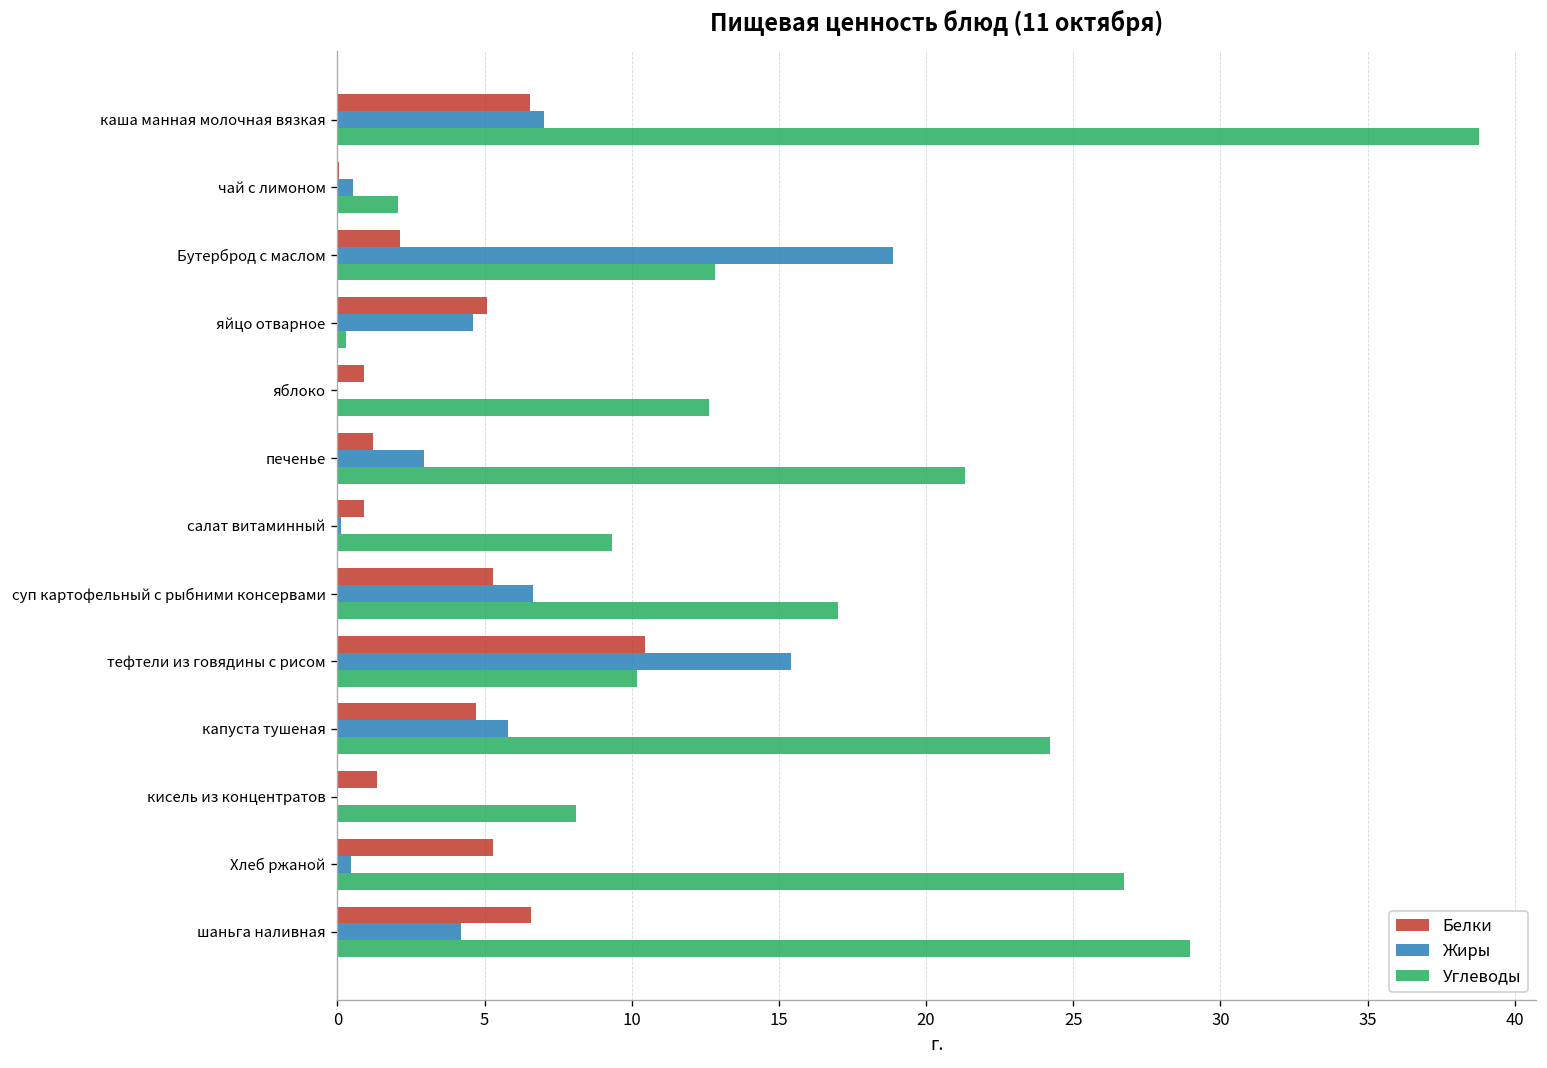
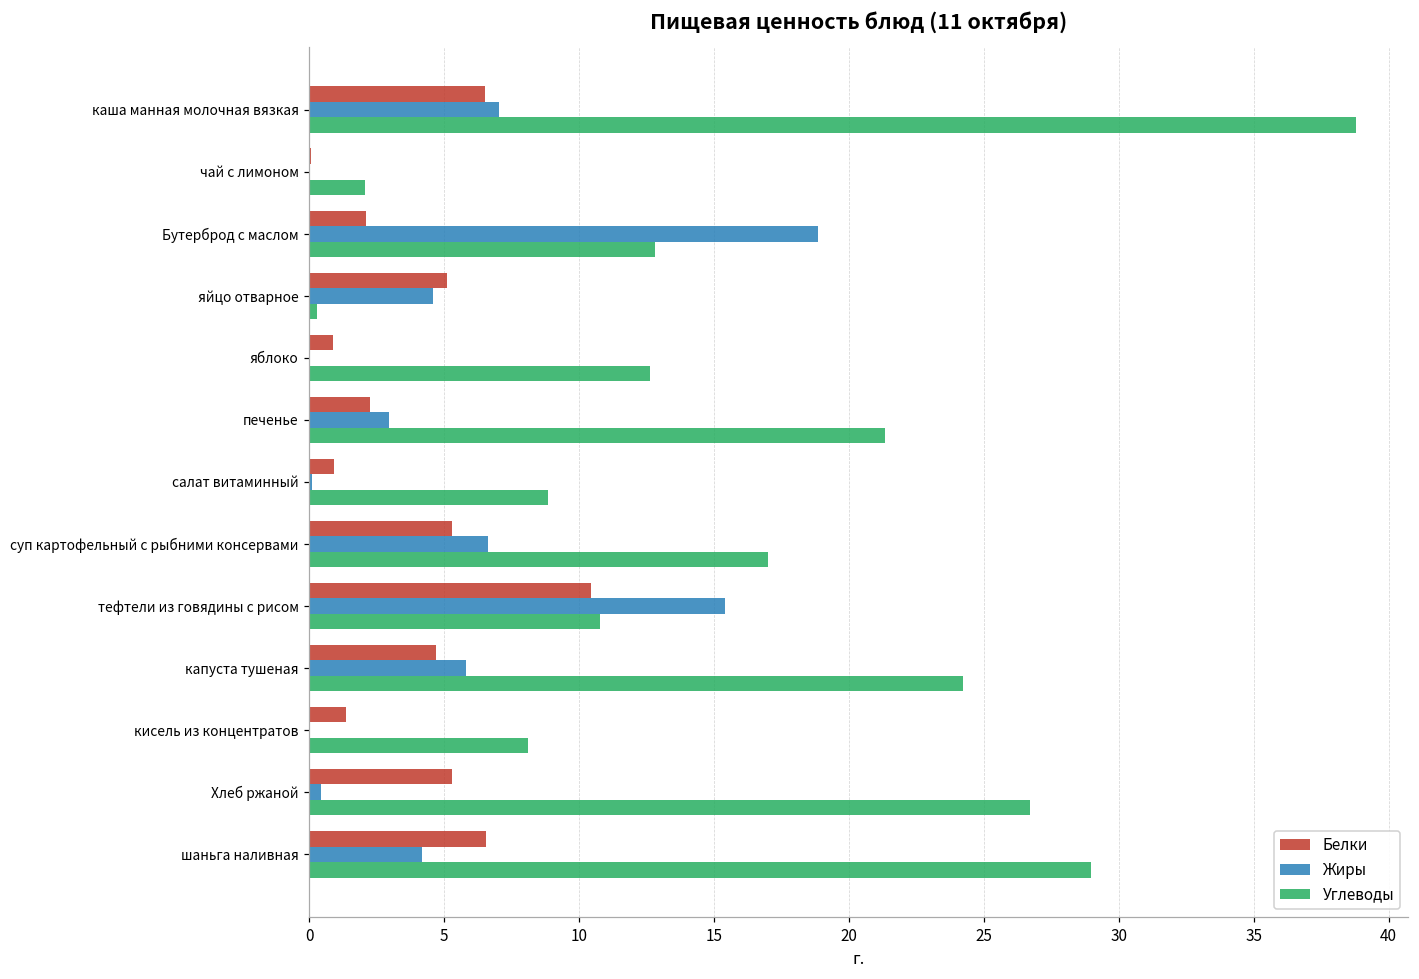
  {
    "Белки": {
      "каша манная молочная вязкая": 6.5,
      "Бутерброд с маслом": 2.1,
      "яйцо отварное": 5.1,
      "яблоко": 0.9,
-     "печенье": 1.2,
+     "печенье": 2.3,
      "салат витаминный": 0.9,
      "суп картофельный с рыбними консервами": 5.3,
      "тефтели из говядины с рисом": 10.4,
      "капуста тушеная": 4.7,
      "кисель из концентратов": 1.4,
      "Хлеб ржаной": 5.3,
      "шаньга наливная": 6.6
    },
    "Жиры": {
      "каша манная молочная вязкая": 7.0,
-     "чай с лимоном": 0.5,
+     "чай с лимоном": 0.0,
      "Бутерброд с маслом": 18.9,
      "яйцо отварное": 4.6,
      "яблоко": 0.0,
      "печенье": 2.9,
      "салат витаминный": 0.1,
      "суп картофельный с рыбними консервами": 6.6,
      "тефтели из говядины с рисом": 15.4,
      "капуста тушеная": 5.8,
      "кисель из концентратов": 0.0,
      "Хлеб ржаной": 0.5,
      "шаньга наливная": 4.2
    },
    "Углеводы": {
      "каша манная молочная вязкая": 38.8,
      "чай с лимоном": 2.1,
      "Бутерброд с маслом": 12.8,
      "яйцо отварное": 0.3,
      "яблоко": 12.6,
      "печенье": 21.3,
-     "салат витаминный": 9.3,
+     "салат витаминный": 8.9,
      "суп картофельный с рыбними консервами": 17.0,
-     "тефтели из говядины с рисом": 10.2,
+     "тефтели из говядины с рисом": 10.8,
      "капуста тушеная": 24.2,
      "кисель из концентратов": 8.1,
      "Хлеб ржаной": 26.7,
      "шаньга наливная": 29.0
    }
  }
